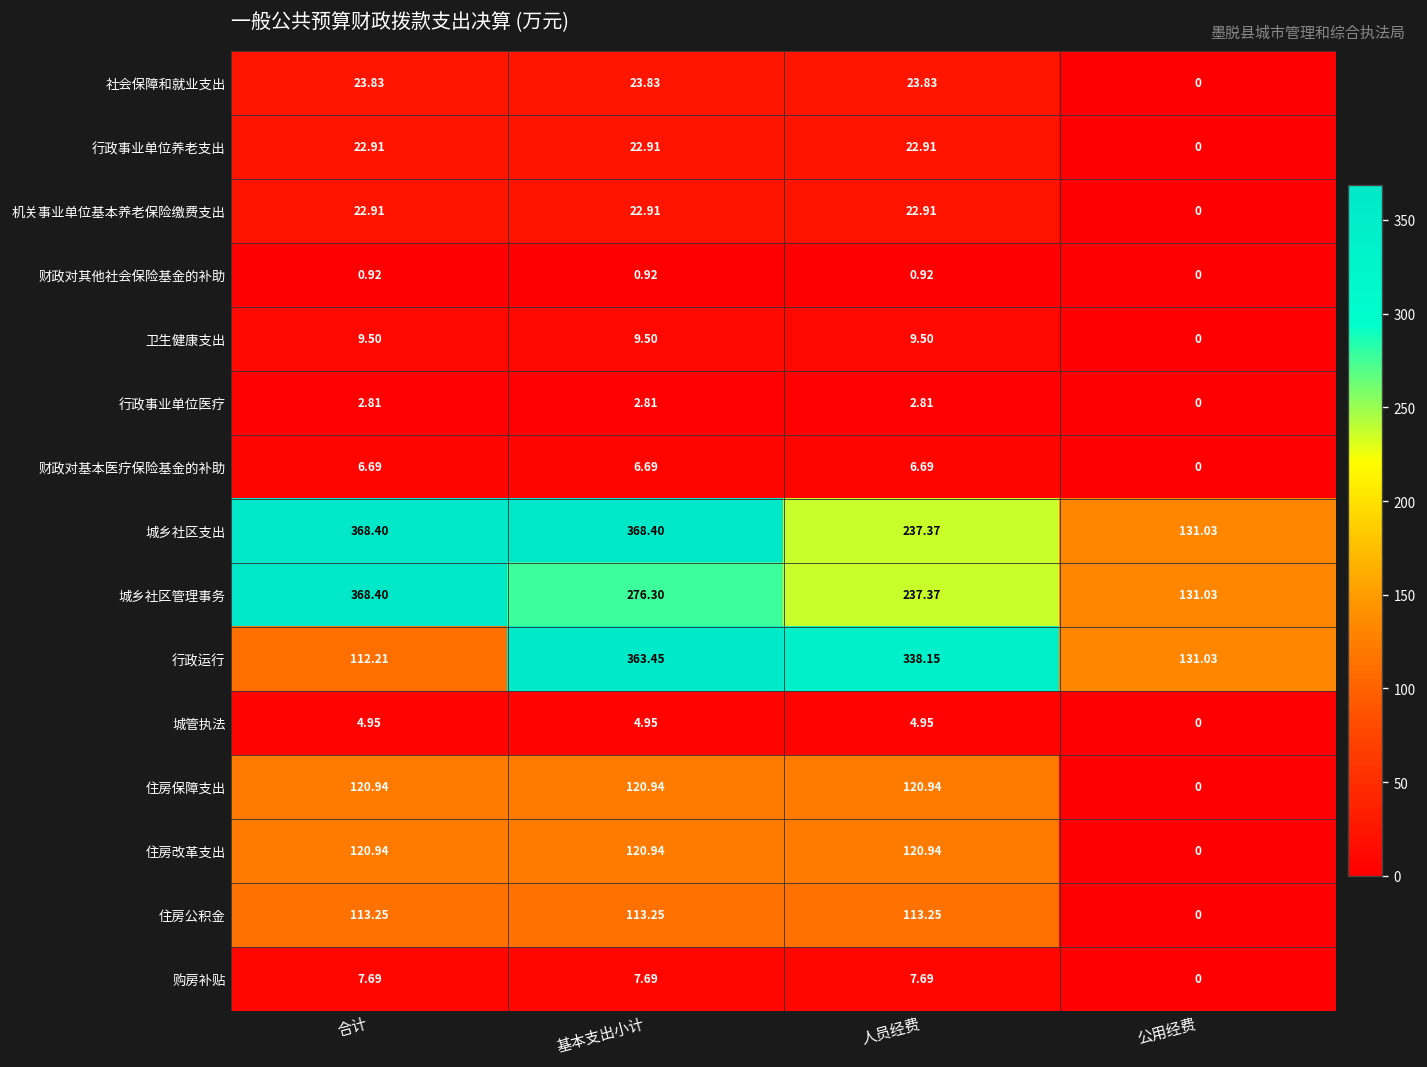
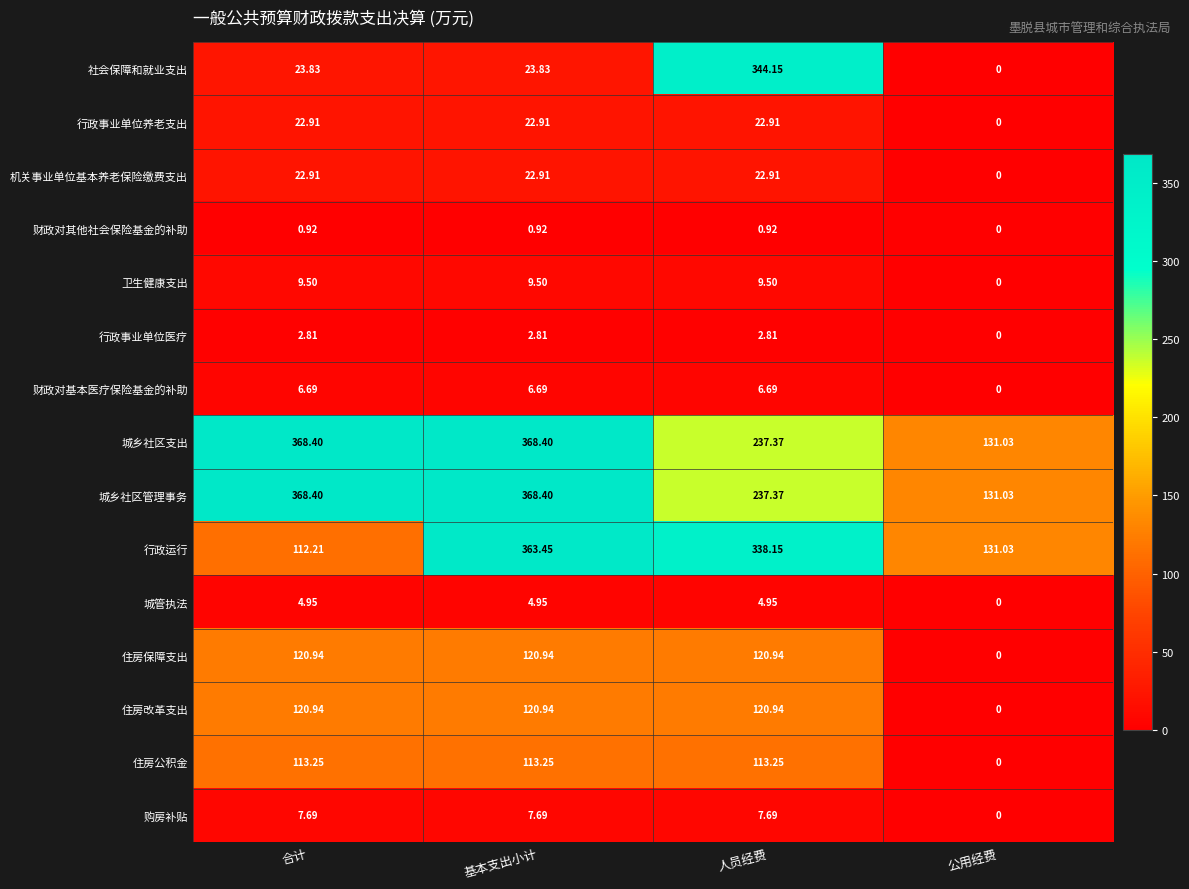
  {
    "社会保障和就业支出": {
      "合计": 23.83,
      "基本支出小计": 23.83,
-     "人员经费": 23.83,
+     "人员经费": 344.15,
      "公用经费": 0
    },
    "行政事业单位养老支出": {
      "合计": 22.91,
      "基本支出小计": 22.91,
      "人员经费": 22.91,
      "公用经费": 0
    },
    "机关事业单位基本养老保险缴费支出": {
      "合计": 22.91,
      "基本支出小计": 22.91,
      "人员经费": 22.91,
      "公用经费": 0
    },
    "财政对其他社会保险基金的补助": {
      "合计": 0.92,
      "基本支出小计": 0.92,
      "人员经费": 0.92,
      "公用经费": 0
    },
    "卫生健康支出": {
      "合计": 9.50,
      "基本支出小计": 9.50,
      "人员经费": 9.50,
      "公用经费": 0
    },
    "行政事业单位医疗": {
      "合计": 2.81,
      "基本支出小计": 2.81,
      "人员经费": 2.81,
      "公用经费": 0
    },
    "财政对基本医疗保险基金的补助": {
      "合计": 6.69,
      "基本支出小计": 6.69,
      "人员经费": 6.69,
      "公用经费": 0
    },
    "城乡社区支出": {
      "合计": 368.40,
      "基本支出小计": 368.40,
      "人员经费": 237.37,
      "公用经费": 131.03
    },
    "城乡社区管理事务": {
      "合计": 368.40,
-     "基本支出小计": 276.30,
+     "基本支出小计": 368.40,
      "人员经费": 237.37,
      "公用经费": 131.03
    },
    "行政运行": {
      "合计": 112.21,
      "基本支出小计": 363.45,
      "人员经费": 338.15,
      "公用经费": 131.03
    },
    "城管执法": {
      "合计": 4.95,
      "基本支出小计": 4.95,
      "人员经费": 4.95,
      "公用经费": 0
    },
    "住房保障支出": {
      "合计": 120.94,
      "基本支出小计": 120.94,
      "人员经费": 120.94,
      "公用经费": 0
    },
    "住房改革支出": {
      "合计": 120.94,
      "基本支出小计": 120.94,
      "人员经费": 120.94,
      "公用经费": 0
    },
    "住房公积金": {
      "合计": 113.25,
      "基本支出小计": 113.25,
      "人员经费": 113.25,
      "公用经费": 0
    },
    "购房补贴": {
      "合计": 7.69,
      "基本支出小计": 7.69,
      "人员经费": 7.69,
      "公用经费": 0
    }
  }
